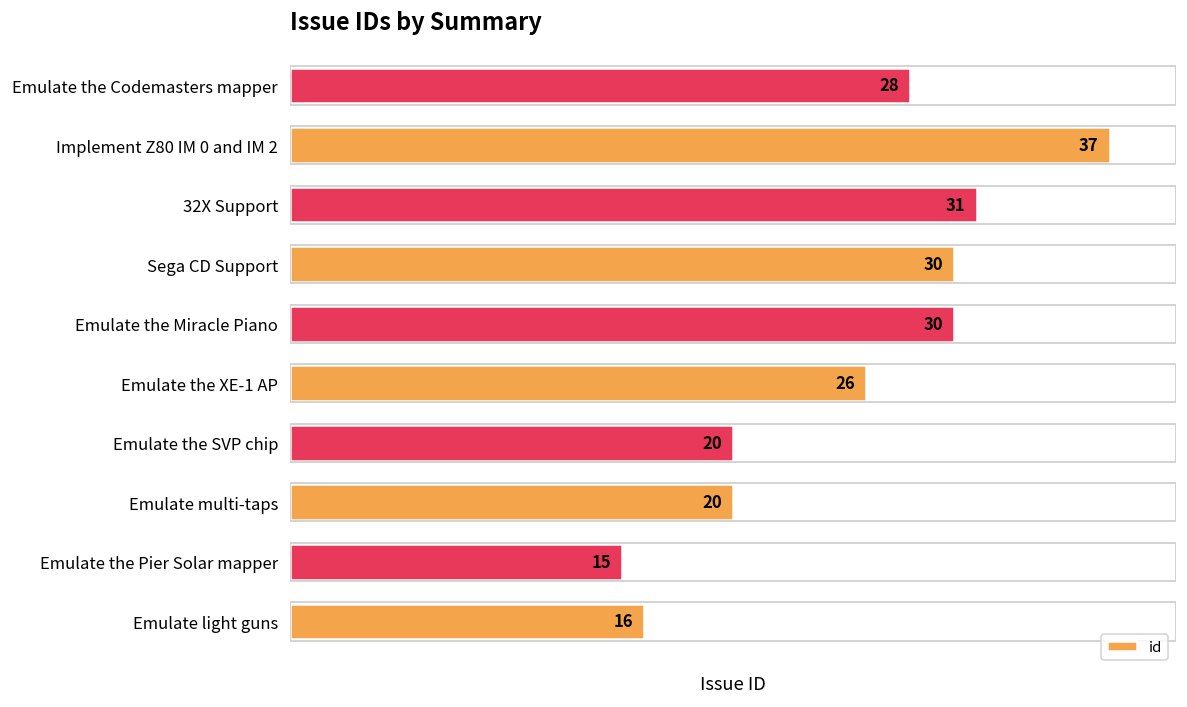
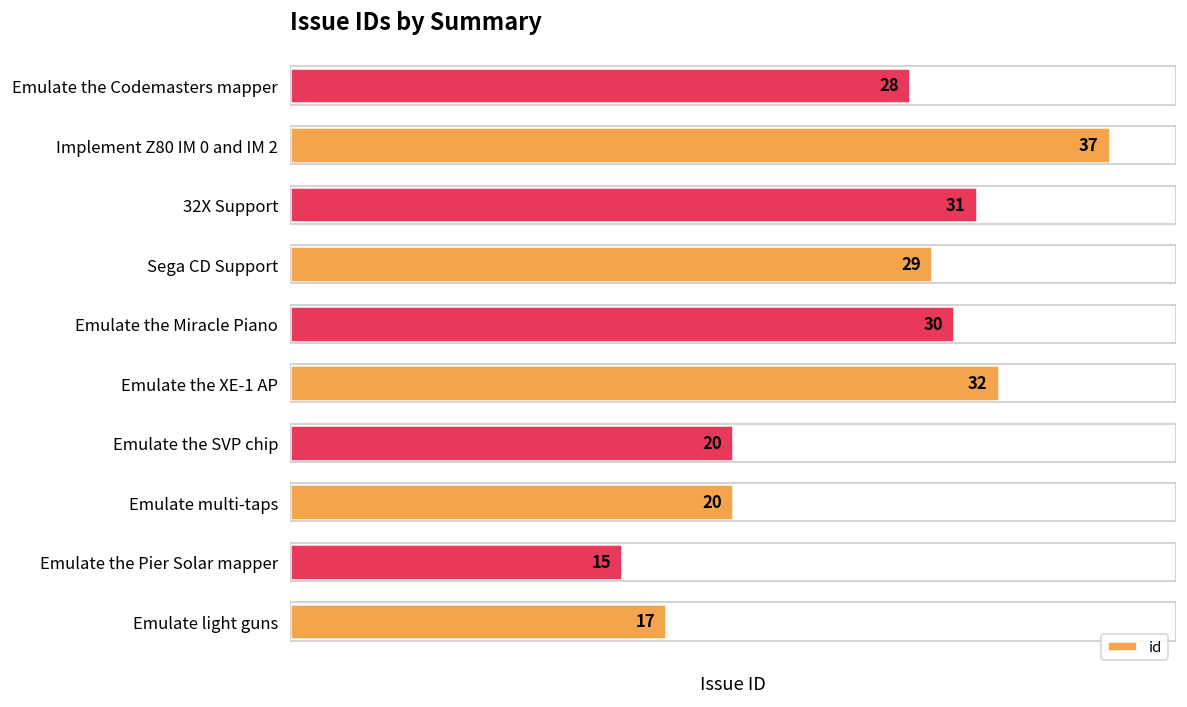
  {
    "Emulate the Codemasters mapper": 28,
    "Implement Z80 IM 0 and IM 2": 37,
    "32X Support": 31,
-   "Sega CD Support": 30,
+   "Sega CD Support": 29,
    "Emulate the Miracle Piano": 30,
-   "Emulate the XE-1 AP": 26,
+   "Emulate the XE-1 AP": 32,
    "Emulate the SVP chip": 20,
    "Emulate multi-taps": 20,
    "Emulate the Pier Solar mapper": 15,
-   "Emulate light guns": 16
+   "Emulate light guns": 17
  }
